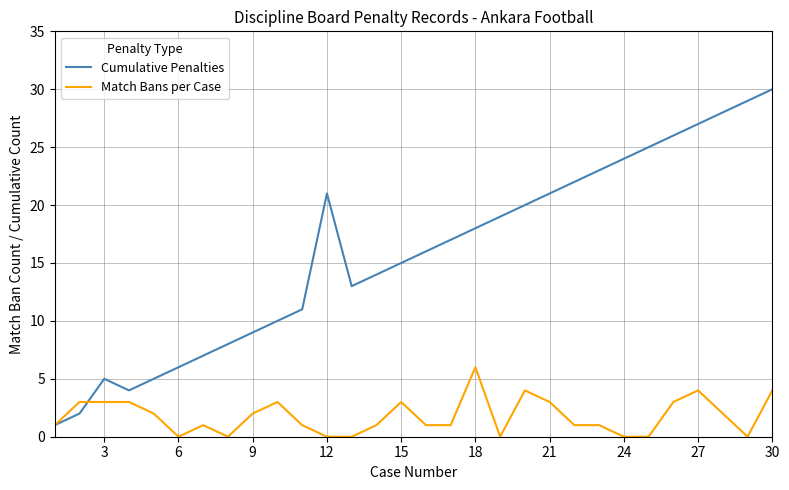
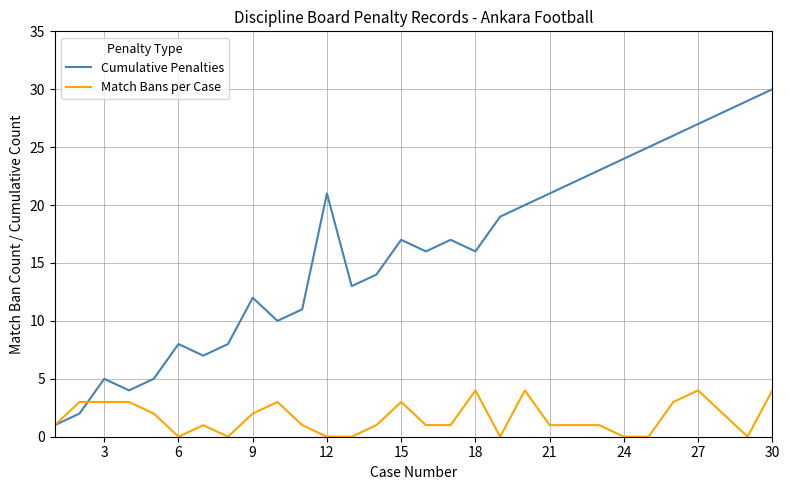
  {
    "Cumulative Penalties": {
      "3": 5,
-     "6": 6,
-     "9": 9,
+     "6": 8,
+     "9": 12,
      "12": 21,
-     "15": 15,
-     "18": 18,
+     "15": 17,
+     "18": 16,
      "21": 21,
      "24": 24,
      "27": 27,
      "30": 30
    },
    "Match Bans per Case": {
      "3": 3,
      "6": 0,
      "9": 2,
      "12": 0,
      "15": 3,
-     "18": 6,
-     "21": 3,
+     "18": 4,
+     "21": 1,
      "24": 0,
      "27": 4,
      "30": 4
    }
  }
